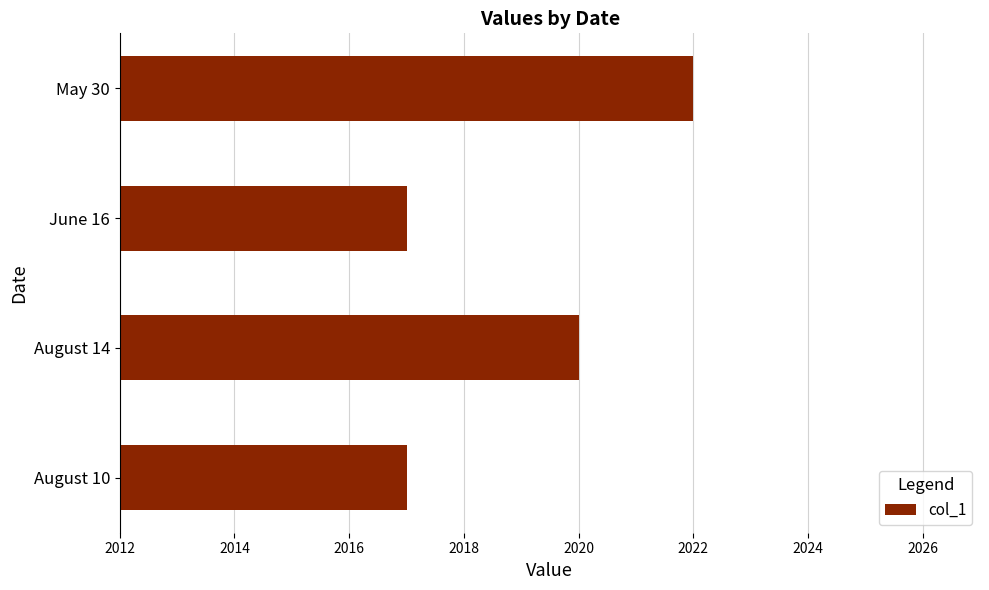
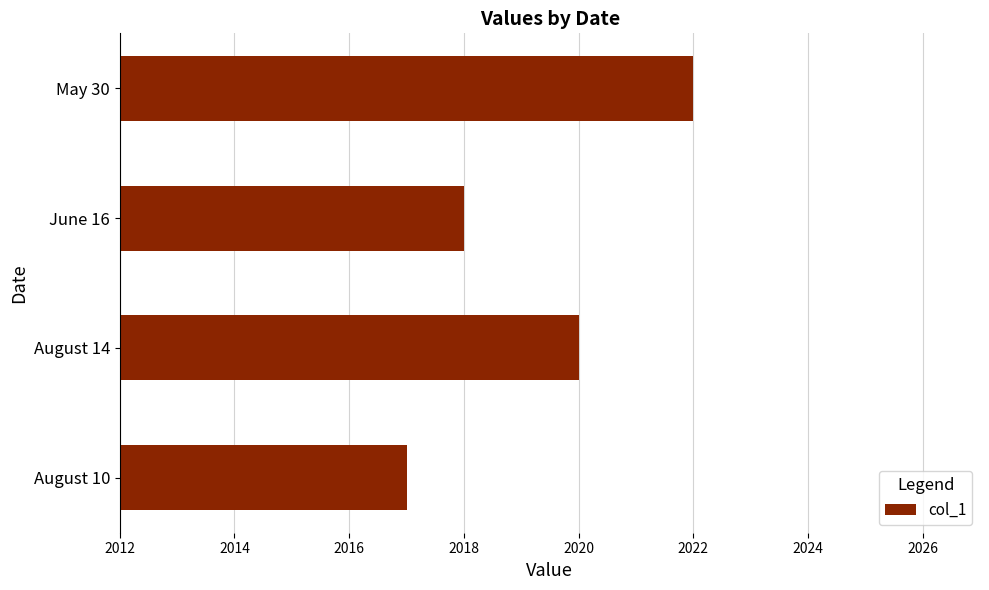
  {
    "May 30": 2022,
-   "June 16": 2017,
+   "June 16": 2018,
    "August 14": 2020,
    "August 10": 2017
  }
